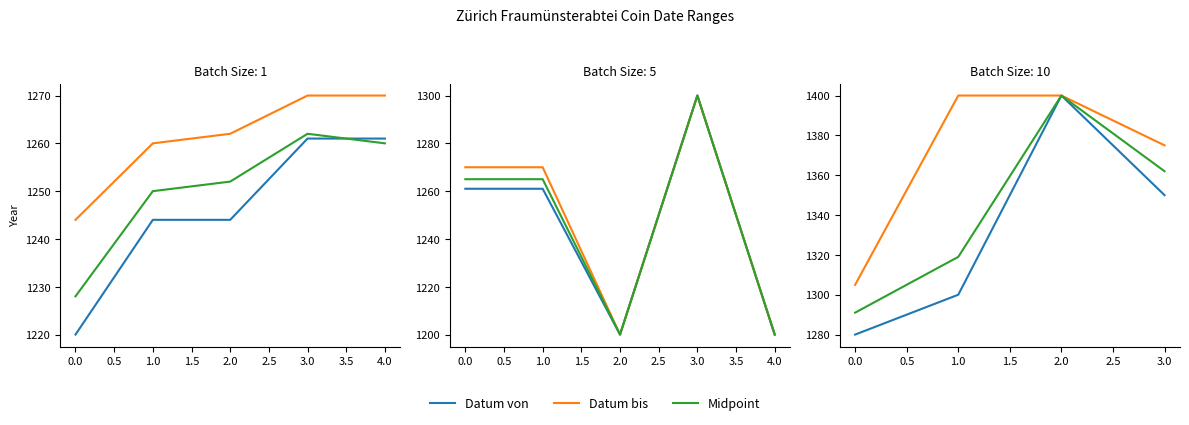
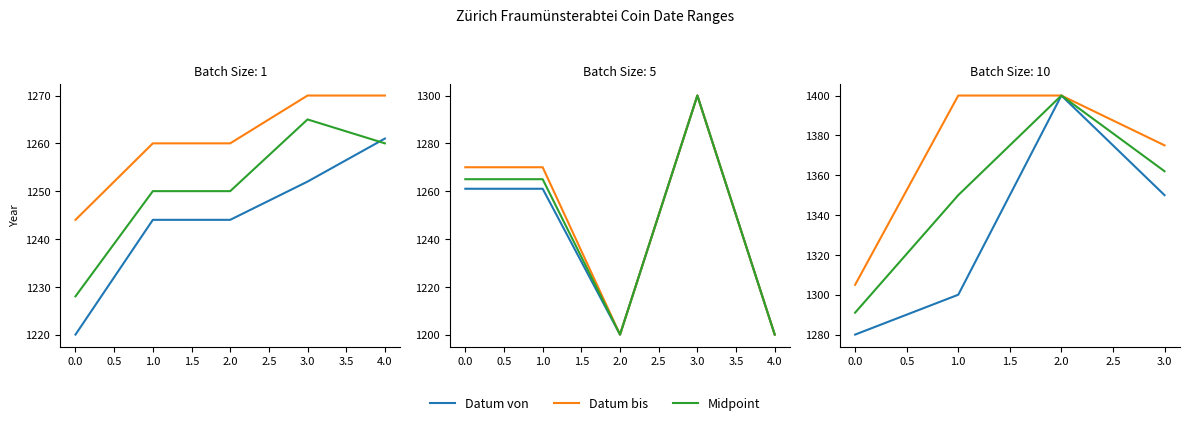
  {
    "Batch Size: 1": {
      "Datum von": {
        "0.0": 1220,
        "1.0": 1244,
        "2.0": 1244,
-       "3.0": 1261,
+       "3.0": 1252,
        "4.0": 1261
      },
      "Datum bis": {
        "0.0": 1244,
        "1.0": 1260,
-       "2.0": 1262,
+       "2.0": 1260,
        "3.0": 1270,
        "4.0": 1270
      },
      "Midpoint": {
        "0.0": 1228,
        "1.0": 1250,
-       "2.0": 1252,
-       "3.0": 1262,
+       "2.0": 1250,
+       "3.0": 1265,
        "4.0": 1260
      }
    },
    "Batch Size: 5": {
      "Datum von": {
        "0.0": 1261,
        "1.0": 1261
      },
      "Datum bis": {
        "0.0": 1270,
        "1.0": 1270
      },
      "Midpoint": {
        "0.0": 1265,
        "1.0": 1265
      }
    },
    "Batch Size: 10": {
      "Datum von": {
        "0.0": 1280,
        "1.0": 1300,
        "3.0": 1350
      },
      "Datum bis": {
        "0.0": 1305,
        "1.0": 1400,
        "3.0": 1375
      },
      "Midpoint": {
        "0.0": 1291,
-       "1.0": 1319,
+       "1.0": 1350,
        "3.0": 1362
      }
    }
  }
